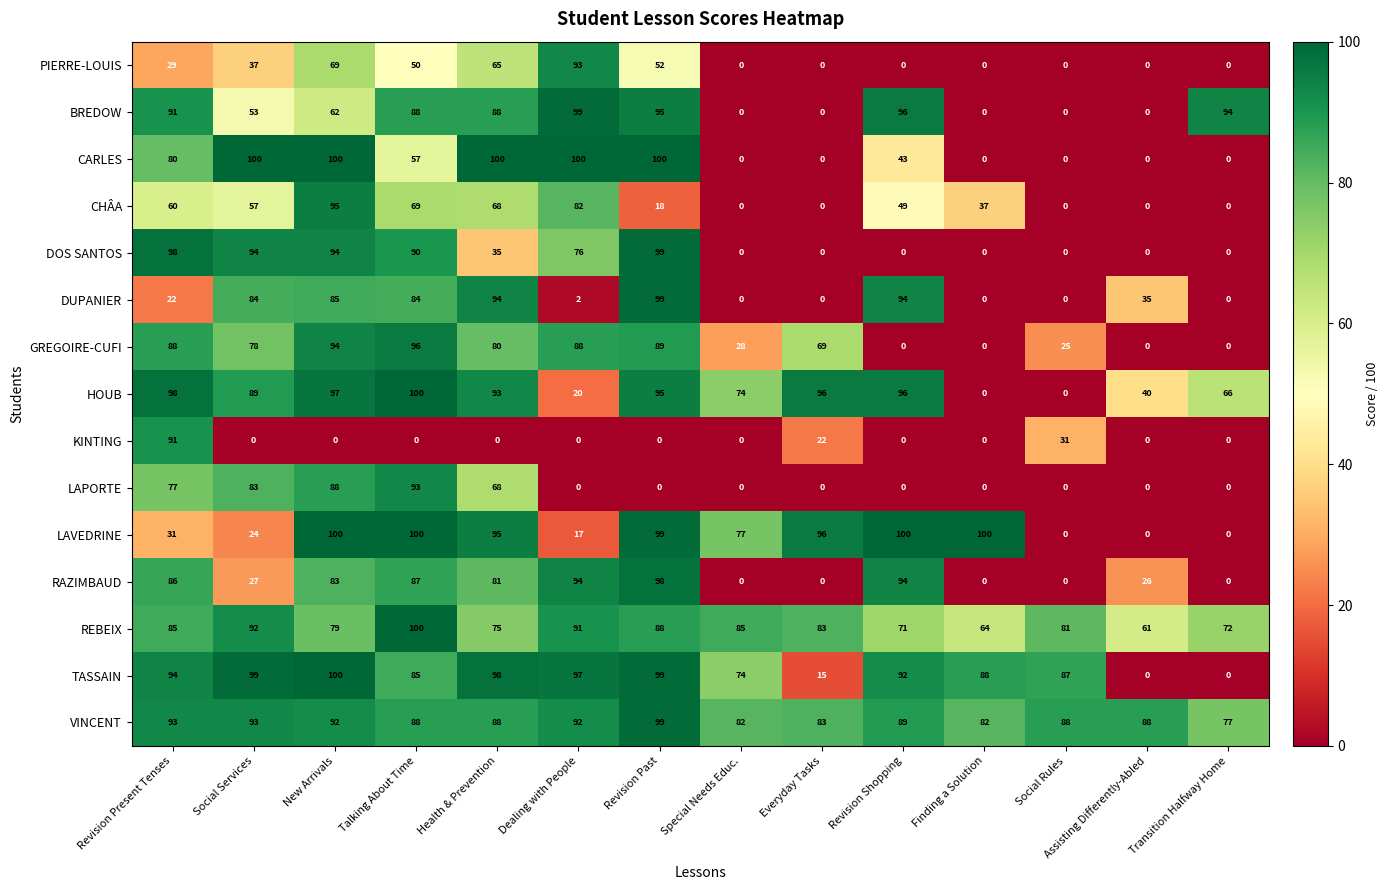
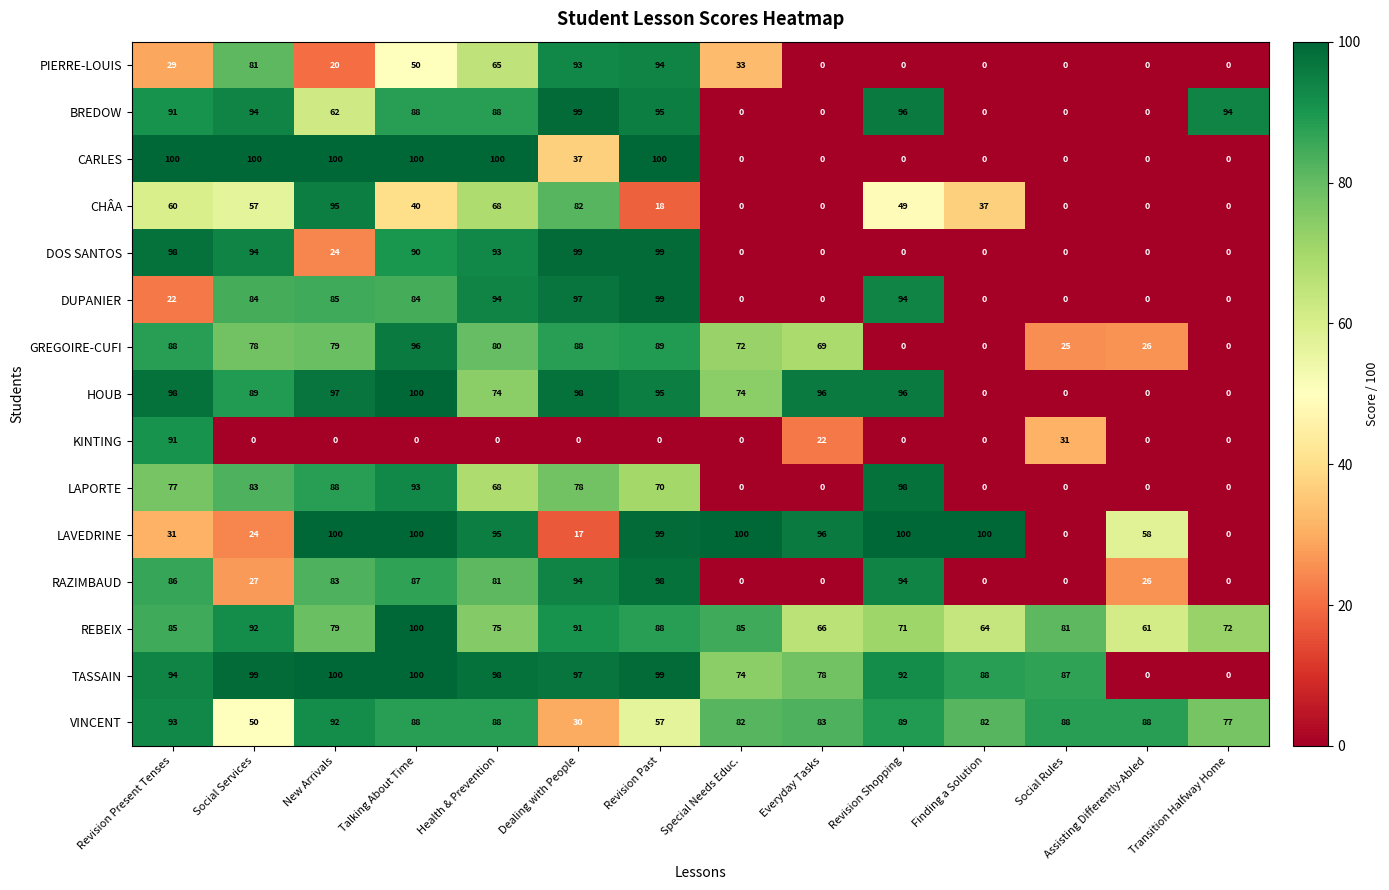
  {
    "PIERRE-LOUIS": {
      "Revision Present Tenses": 29,
-     "Social Services": 37,
-     "New Arrivals": 69,
+     "Social Services": 81,
+     "New Arrivals": 20,
      "Talking About Time": 50,
      "Health & Prevention": 65,
      "Dealing with People": 93,
-     "Revision Past": 52,
-     "Special Needs Educ.": 0,
+     "Revision Past": 94,
+     "Special Needs Educ.": 33,
      "Everyday Tasks": 0,
      "Revision Shopping": 0,
      "Finding a Solution": 0,
      "Social Rules": 0,
      "Assisting Differently-Abled": 0,
      "Transition Halfway Home": 0
    },
    "BREDOW": {
      "Revision Present Tenses": 91,
-     "Social Services": 53,
+     "Social Services": 94,
      "New Arrivals": 62,
      "Talking About Time": 88,
      "Health & Prevention": 88,
      "Dealing with People": 99,
      "Revision Past": 95,
      "Special Needs Educ.": 0,
      "Everyday Tasks": 0,
      "Revision Shopping": 96,
      "Finding a Solution": 0,
      "Social Rules": 0,
      "Assisting Differently-Abled": 0,
      "Transition Halfway Home": 94
    },
    "CARLES": {
-     "Revision Present Tenses": 80,
+     "Revision Present Tenses": 100,
      "Social Services": 100,
      "New Arrivals": 100,
-     "Talking About Time": 57,
+     "Talking About Time": 100,
      "Health & Prevention": 100,
-     "Dealing with People": 100,
+     "Dealing with People": 37,
      "Revision Past": 100,
      "Special Needs Educ.": 0,
      "Everyday Tasks": 0,
-     "Revision Shopping": 43,
+     "Revision Shopping": 0,
      "Finding a Solution": 0,
      "Social Rules": 0,
      "Assisting Differently-Abled": 0,
      "Transition Halfway Home": 0
    },
    "CHÂA": {
      "Revision Present Tenses": 60,
      "Social Services": 57,
      "New Arrivals": 95,
-     "Talking About Time": 69,
+     "Talking About Time": 40,
      "Health & Prevention": 68,
      "Dealing with People": 82,
      "Revision Past": 18,
      "Special Needs Educ.": 0,
      "Everyday Tasks": 0,
      "Revision Shopping": 49,
      "Finding a Solution": 37,
      "Social Rules": 0,
      "Assisting Differently-Abled": 0,
      "Transition Halfway Home": 0
    },
    "DOS SANTOS": {
      "Revision Present Tenses": 98,
      "Social Services": 94,
-     "New Arrivals": 94,
+     "New Arrivals": 24,
      "Talking About Time": 90,
-     "Health & Prevention": 35,
-     "Dealing with People": 76,
+     "Health & Prevention": 93,
+     "Dealing with People": 99,
      "Revision Past": 99,
      "Special Needs Educ.": 0,
      "Everyday Tasks": 0,
      "Revision Shopping": 0,
      "Finding a Solution": 0,
      "Social Rules": 0,
      "Assisting Differently-Abled": 0,
      "Transition Halfway Home": 0
    },
    "DUPANIER": {
      "Revision Present Tenses": 22,
      "Social Services": 84,
      "New Arrivals": 85,
      "Talking About Time": 84,
      "Health & Prevention": 94,
-     "Dealing with People": 2,
+     "Dealing with People": 97,
      "Revision Past": 99,
      "Special Needs Educ.": 0,
      "Everyday Tasks": 0,
      "Revision Shopping": 94,
      "Finding a Solution": 0,
      "Social Rules": 0,
-     "Assisting Differently-Abled": 35,
+     "Assisting Differently-Abled": 0,
      "Transition Halfway Home": 0
    },
    "GREGOIRE-CUFI": {
      "Revision Present Tenses": 88,
      "Social Services": 78,
-     "New Arrivals": 94,
+     "New Arrivals": 79,
      "Talking About Time": 96,
      "Health & Prevention": 80,
      "Dealing with People": 88,
      "Revision Past": 89,
-     "Special Needs Educ.": 28,
+     "Special Needs Educ.": 72,
      "Everyday Tasks": 69,
      "Revision Shopping": 0,
      "Finding a Solution": 0,
      "Social Rules": 25,
-     "Assisting Differently-Abled": 0,
+     "Assisting Differently-Abled": 26,
      "Transition Halfway Home": 0
    },
    "HOUB": {
      "Revision Present Tenses": 98,
      "Social Services": 89,
      "New Arrivals": 97,
      "Talking About Time": 100,
-     "Health & Prevention": 93,
-     "Dealing with People": 20,
+     "Health & Prevention": 74,
+     "Dealing with People": 98,
      "Revision Past": 95,
      "Special Needs Educ.": 74,
      "Everyday Tasks": 96,
      "Revision Shopping": 96,
      "Finding a Solution": 0,
      "Social Rules": 0,
-     "Assisting Differently-Abled": 40,
-     "Transition Halfway Home": 66
+     "Assisting Differently-Abled": 0,
+     "Transition Halfway Home": 0
    },
    "LAPORTE": {
      "Revision Present Tenses": 77,
      "Social Services": 83,
      "New Arrivals": 88,
      "Talking About Time": 93,
      "Health & Prevention": 68,
-     "Dealing with People": 0,
-     "Revision Past": 0,
+     "Dealing with People": 78,
+     "Revision Past": 70,
      "Special Needs Educ.": 0,
      "Everyday Tasks": 0,
-     "Revision Shopping": 0,
+     "Revision Shopping": 98,
      "Finding a Solution": 0,
      "Social Rules": 0,
      "Assisting Differently-Abled": 0,
      "Transition Halfway Home": 0
    },
    "LAVEDRINE": {
      "Revision Present Tenses": 31,
      "Social Services": 24,
      "New Arrivals": 100,
      "Talking About Time": 100,
      "Health & Prevention": 95,
      "Dealing with People": 17,
      "Revision Past": 99,
-     "Special Needs Educ.": 77,
+     "Special Needs Educ.": 100,
      "Everyday Tasks": 96,
      "Revision Shopping": 100,
      "Finding a Solution": 100,
      "Social Rules": 0,
-     "Assisting Differently-Abled": 0,
+     "Assisting Differently-Abled": 58,
      "Transition Halfway Home": 0
    },
    "REBEIX": {
      "Revision Present Tenses": 85,
      "Social Services": 92,
      "New Arrivals": 79,
      "Talking About Time": 100,
      "Health & Prevention": 75,
      "Dealing with People": 91,
      "Revision Past": 88,
      "Special Needs Educ.": 85,
-     "Everyday Tasks": 83,
+     "Everyday Tasks": 66,
      "Revision Shopping": 71,
      "Finding a Solution": 64,
      "Social Rules": 81,
      "Assisting Differently-Abled": 61,
      "Transition Halfway Home": 72
    },
    "TASSAIN": {
      "Revision Present Tenses": 94,
      "Social Services": 99,
      "New Arrivals": 100,
-     "Talking About Time": 85,
+     "Talking About Time": 100,
      "Health & Prevention": 98,
      "Dealing with People": 97,
      "Revision Past": 99,
      "Special Needs Educ.": 74,
-     "Everyday Tasks": 15,
+     "Everyday Tasks": 78,
      "Revision Shopping": 92,
      "Finding a Solution": 88,
      "Social Rules": 87,
      "Assisting Differently-Abled": 0,
      "Transition Halfway Home": 0
    },
    "VINCENT": {
      "Revision Present Tenses": 93,
-     "Social Services": 93,
+     "Social Services": 50,
      "New Arrivals": 92,
      "Talking About Time": 88,
      "Health & Prevention": 88,
-     "Dealing with People": 92,
-     "Revision Past": 99,
+     "Dealing with People": 30,
+     "Revision Past": 57,
      "Special Needs Educ.": 82,
      "Everyday Tasks": 83,
      "Revision Shopping": 89,
      "Finding a Solution": 82,
      "Social Rules": 88,
      "Assisting Differently-Abled": 88,
      "Transition Halfway Home": 77
    }
  }
